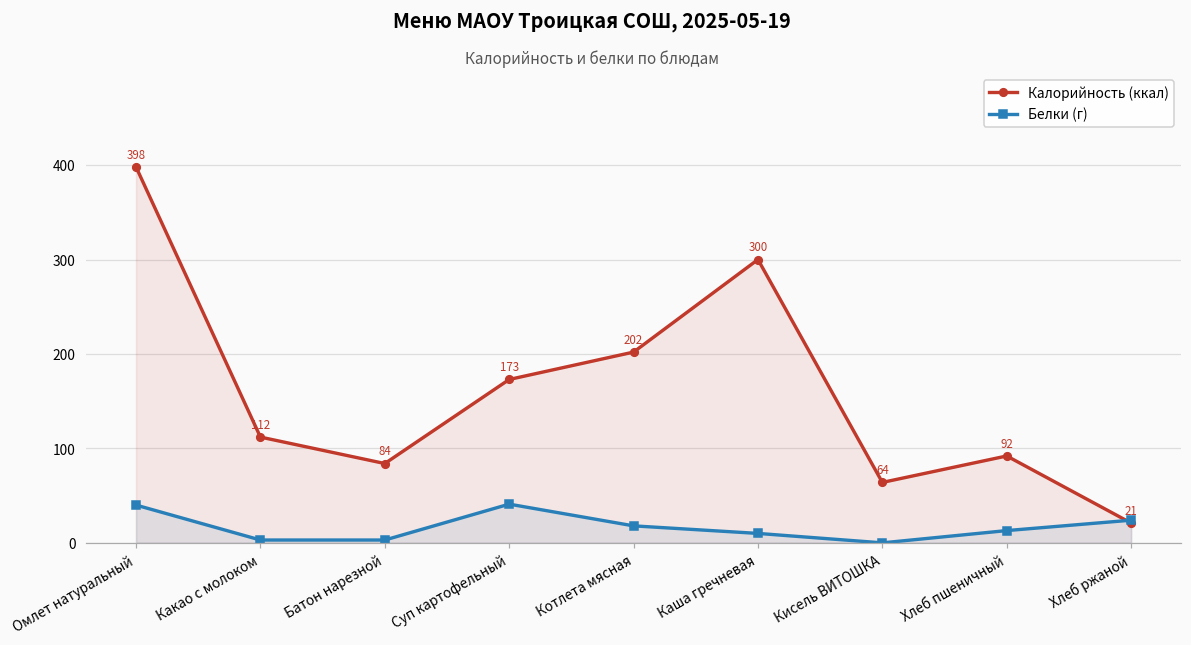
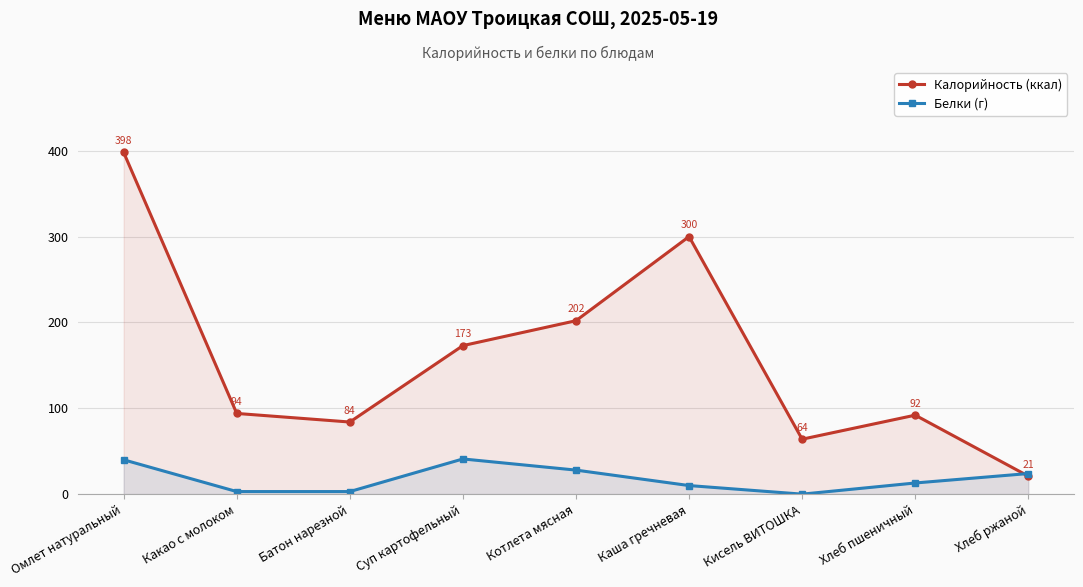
  {
    "Калорийность (ккал)": {
      "Омлет натуральный": 398,
-     "Какао с молоком": 112,
+     "Какао с молоком": 94,
      "Батон нарезной": 84,
      "Суп картофельный": 173,
      "Котлета мясная": 202,
      "Каша гречневая": 300,
      "Кисель ВИТОШКА": 64,
      "Хлеб пшеничный": 92,
      "Хлеб ржаной": 21
    },
    "Белки (г)": {
      "Омлет натуральный": 40,
      "Какао с молоком": 0,
      "Батон нарезной": 0,
      "Суп картофельный": 40,
-     "Котлета мясная": 20,
+     "Котлета мясная": 30,
      "Каша гречневая": 10,
      "Кисель ВИТОШКА": 0,
      "Хлеб пшеничный": 10
    }
  }
